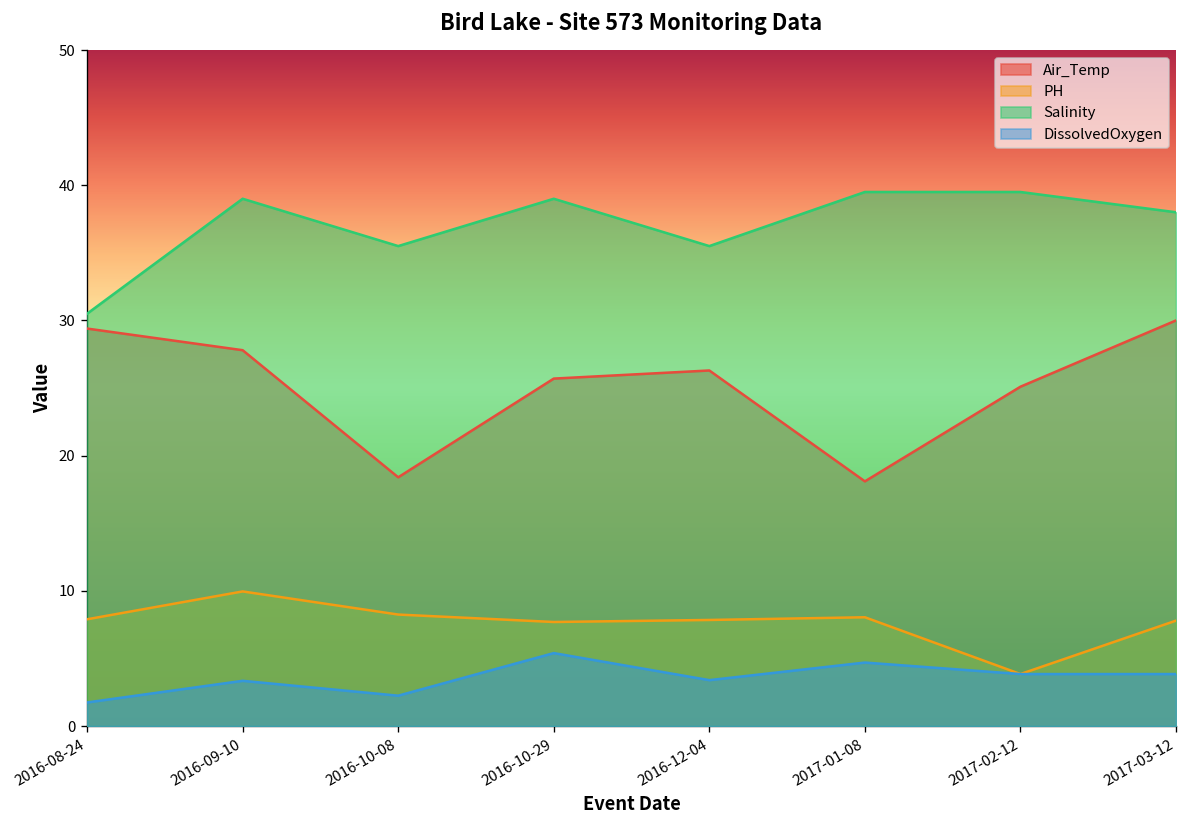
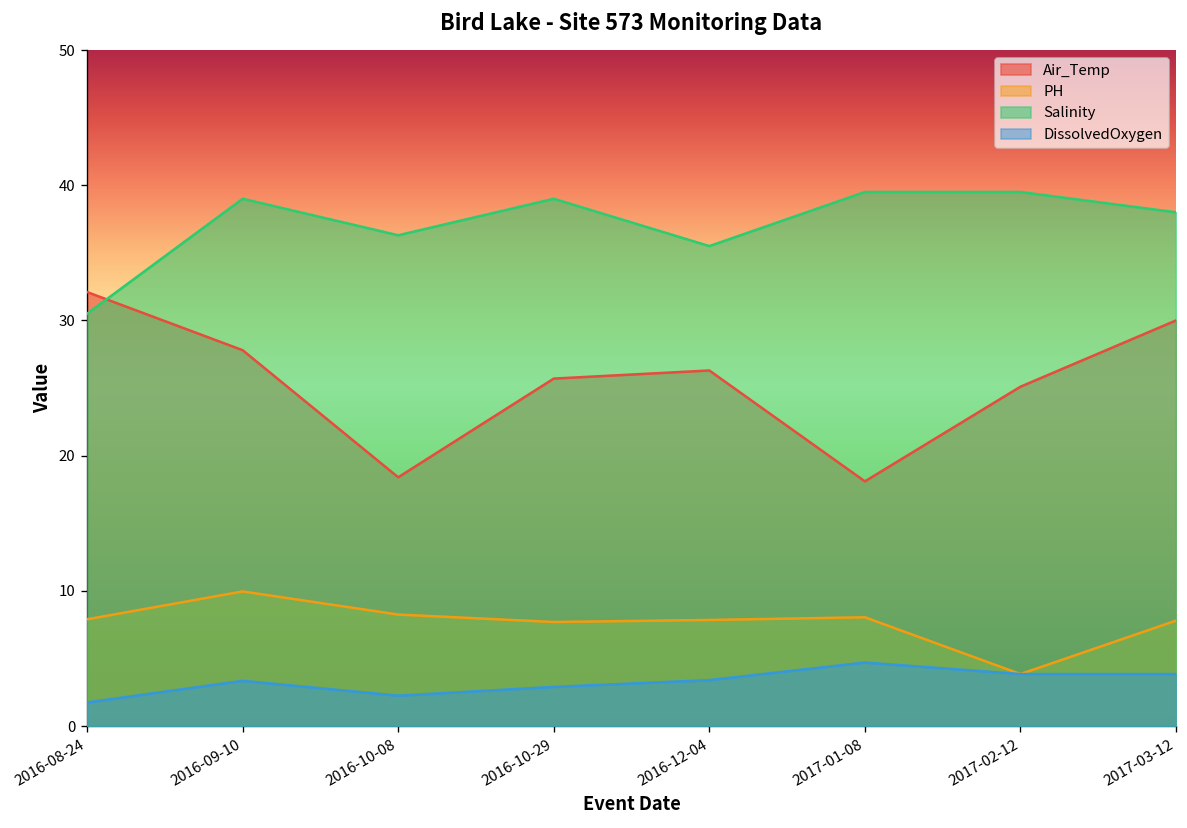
  {
    "Air_Temp": {
-     "2016-08-24": 29.4,
+     "2016-08-24": 32.1,
      "2016-09-10": 27.8,
      "2016-10-08": 18.4,
      "2016-10-29": 25.7,
      "2016-12-04": 26.3,
      "2017-01-08": 18.1,
      "2017-02-12": 25.1,
      "2017-03-12": 30.0
    },
    "PH": {
      "2016-08-24": 7.9,
      "2016-09-10": 10.0,
      "2016-10-08": 8.3,
      "2016-10-29": 7.7,
      "2016-12-04": 7.9,
      "2017-01-08": 8.1,
      "2017-03-12": 7.8
    },
    "Salinity": {
      "2016-08-24": 30.5,
      "2016-09-10": 39.0,
-     "2016-10-08": 35.5,
+     "2016-10-08": 36.3,
      "2016-10-29": 39.0,
      "2016-12-04": 35.5,
      "2017-01-08": 39.5,
      "2017-02-12": 39.5,
      "2017-03-12": 38.0
    },
    "DissolvedOxygen": {
      "2016-08-24": 1.8,
      "2016-09-10": 3.4,
      "2016-10-08": 2.3,
-     "2016-10-29": 5.4,
+     "2016-10-29": 2.9,
      "2016-12-04": 3.4,
      "2017-01-08": 4.7,
      "2017-03-12": 3.9
    }
  }
